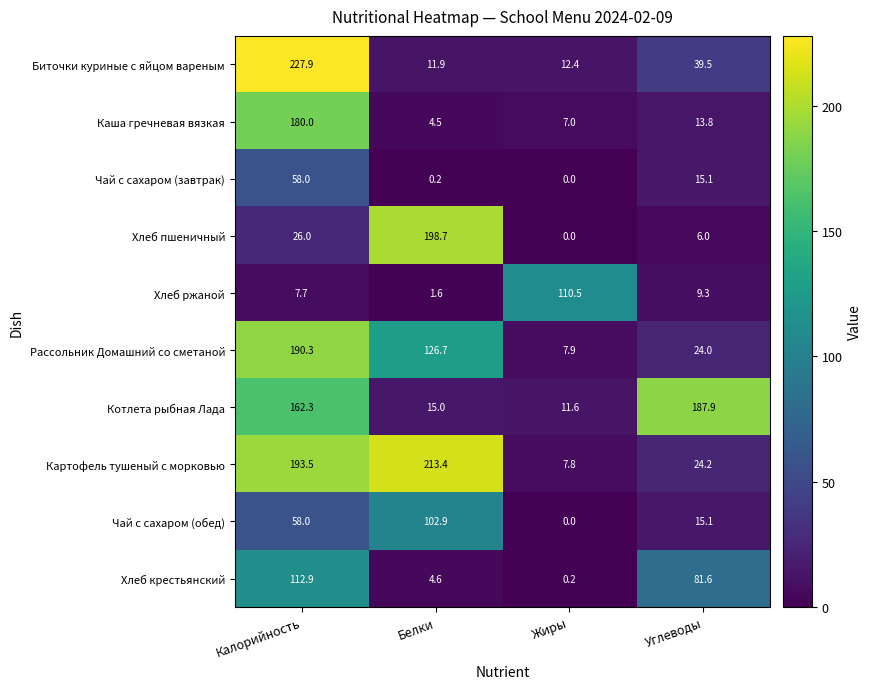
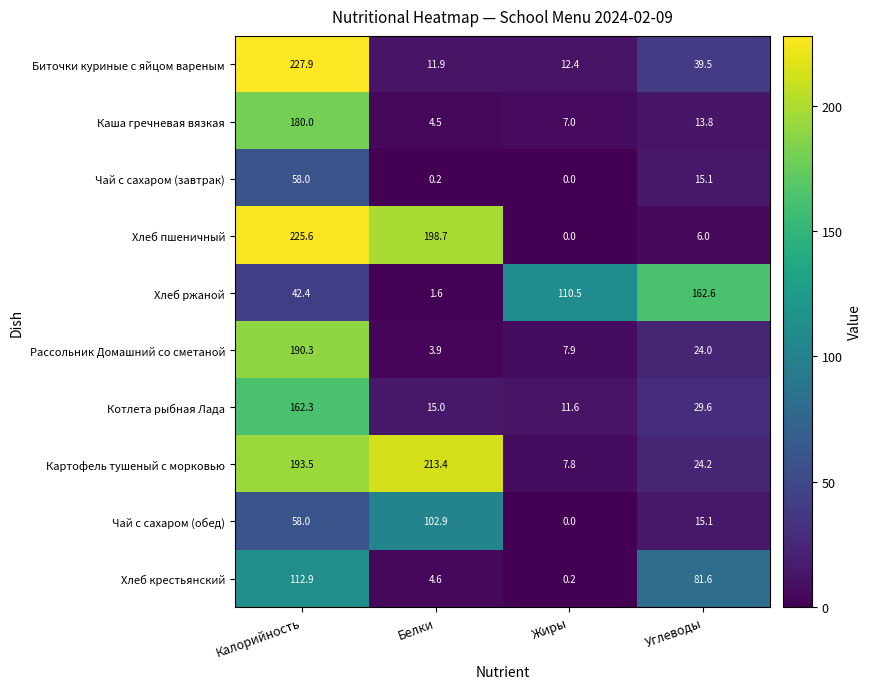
  {
    "Биточки куриные с яйцом вареным": {
      "Калорийность": 227.9,
      "Белки": 11.9,
      "Жиры": 12.4,
      "Углеводы": 39.5
    },
    "Каша гречневая вязкая": {
      "Калорийность": 180.0,
      "Белки": 4.5,
      "Жиры": 7.0,
      "Углеводы": 13.8
    },
    "Чай с сахаром (завтрак)": {
      "Калорийность": 58.0,
      "Белки": 0.2,
      "Жиры": 0.0,
      "Углеводы": 15.1
    },
    "Хлеб пшеничный": {
-     "Калорийность": 26.0,
+     "Калорийность": 225.6,
      "Белки": 198.7,
      "Жиры": 0.0,
      "Углеводы": 6.0
    },
    "Хлеб ржаной": {
-     "Калорийность": 7.7,
+     "Калорийность": 42.4,
      "Белки": 1.6,
      "Жиры": 110.5,
-     "Углеводы": 9.3
+     "Углеводы": 162.6
    },
    "Рассольник Домашний со сметаной": {
      "Калорийность": 190.3,
-     "Белки": 126.7,
+     "Белки": 3.9,
      "Жиры": 7.9,
      "Углеводы": 24.0
    },
    "Котлета рыбная Лада": {
      "Калорийность": 162.3,
      "Белки": 15.0,
      "Жиры": 11.6,
-     "Углеводы": 187.9
+     "Углеводы": 29.6
    },
    "Картофель тушеный с морковью": {
      "Калорийность": 193.5,
      "Белки": 213.4,
      "Жиры": 7.8,
      "Углеводы": 24.2
    },
    "Чай с сахаром (обед)": {
      "Калорийность": 58.0,
      "Белки": 102.9,
      "Жиры": 0.0,
      "Углеводы": 15.1
    },
    "Хлеб крестьянский": {
      "Калорийность": 112.9,
      "Белки": 4.6,
      "Жиры": 0.2,
      "Углеводы": 81.6
    }
  }
